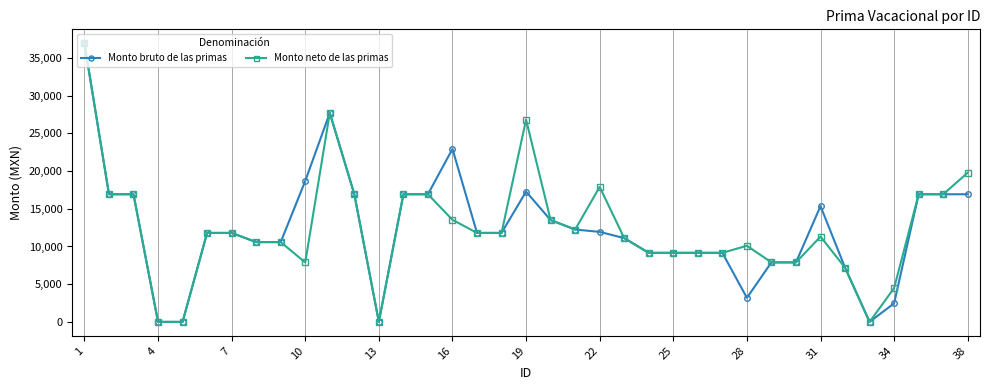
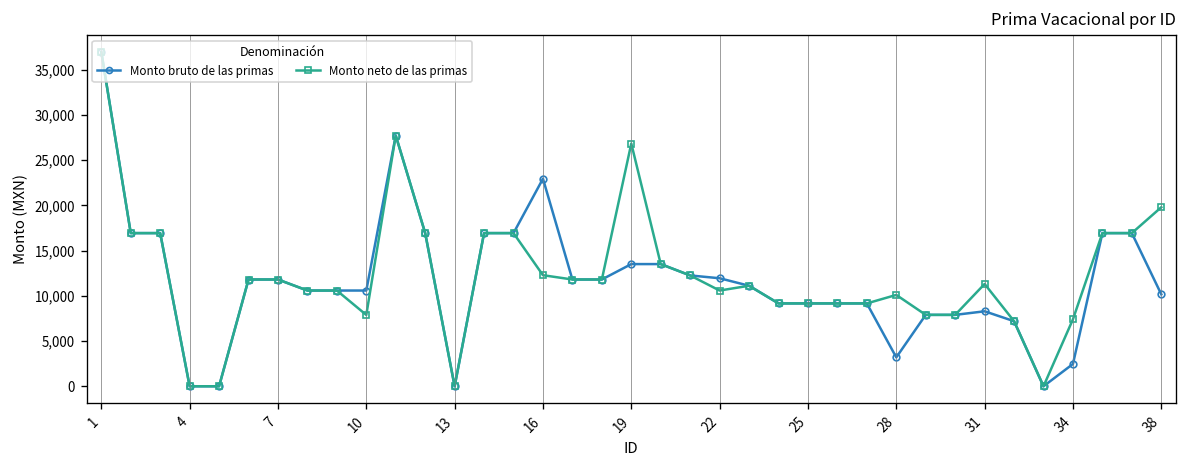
  {
    "Monto bruto de las primas": {
-     "10": "19,000",
+     "10": "11,000",
      "16": "23,000",
-     "19": "17,000",
+     "19": "14,000",
      "22": "12,000",
      "28": "3,000",
-     "31": "15,000",
+     "31": "8,000",
      "34": "2,000",
-     "38": "17,000"
+     "38": "10,000"
    },
    "Monto neto de las primas": {
      "10": "8,000",
-     "16": "14,000",
+     "16": "12,000",
      "19": "27,000",
-     "22": "18,000",
+     "22": "11,000",
      "28": "10,000",
      "31": "11,000",
-     "34": "4,000",
+     "34": "7,000",
      "38": "20,000"
    }
  }
